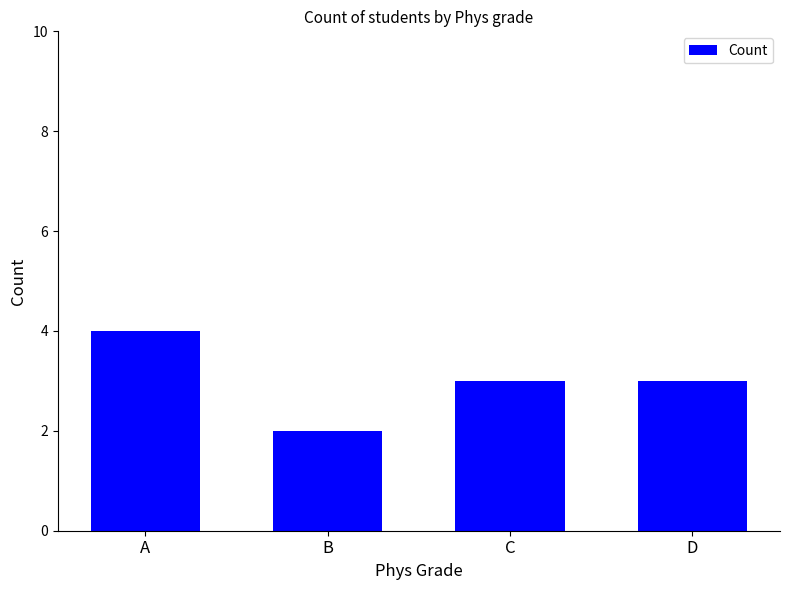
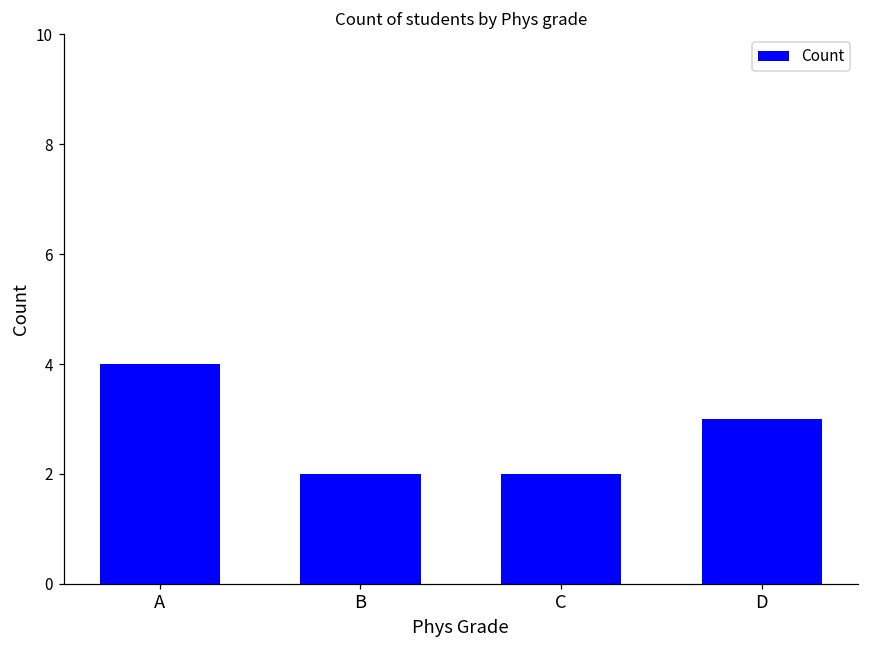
  {
    "A": 4,
    "B": 2,
-   "C": 3,
+   "C": 2,
    "D": 3
  }
